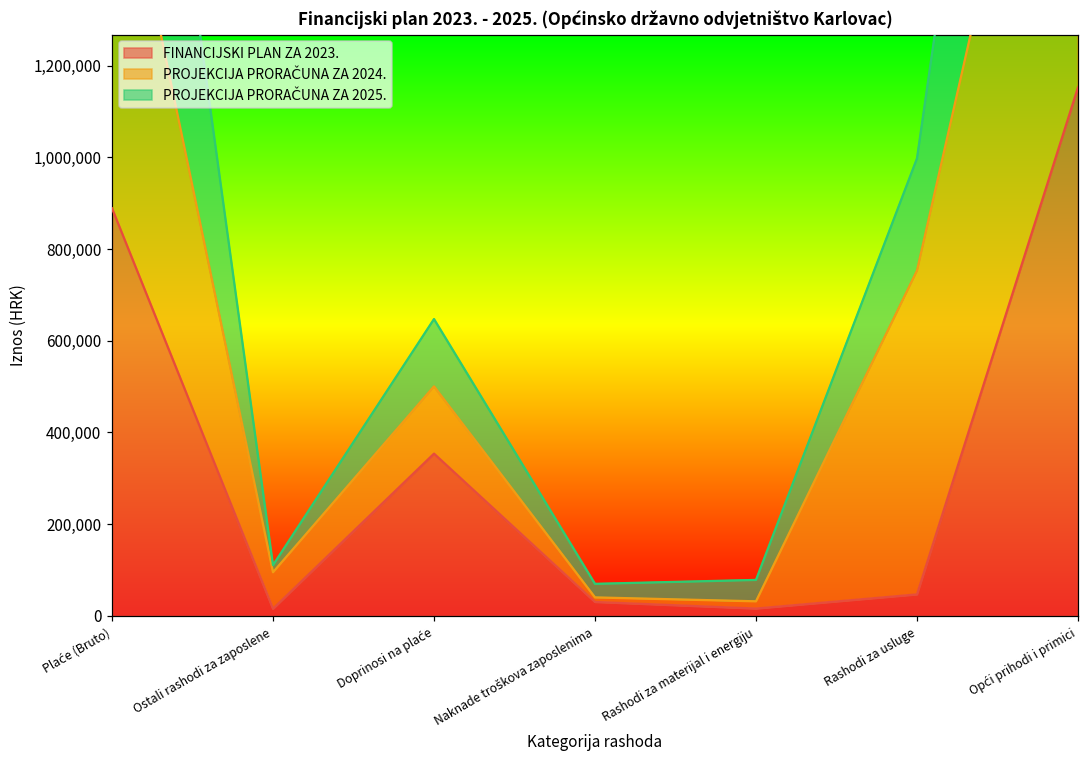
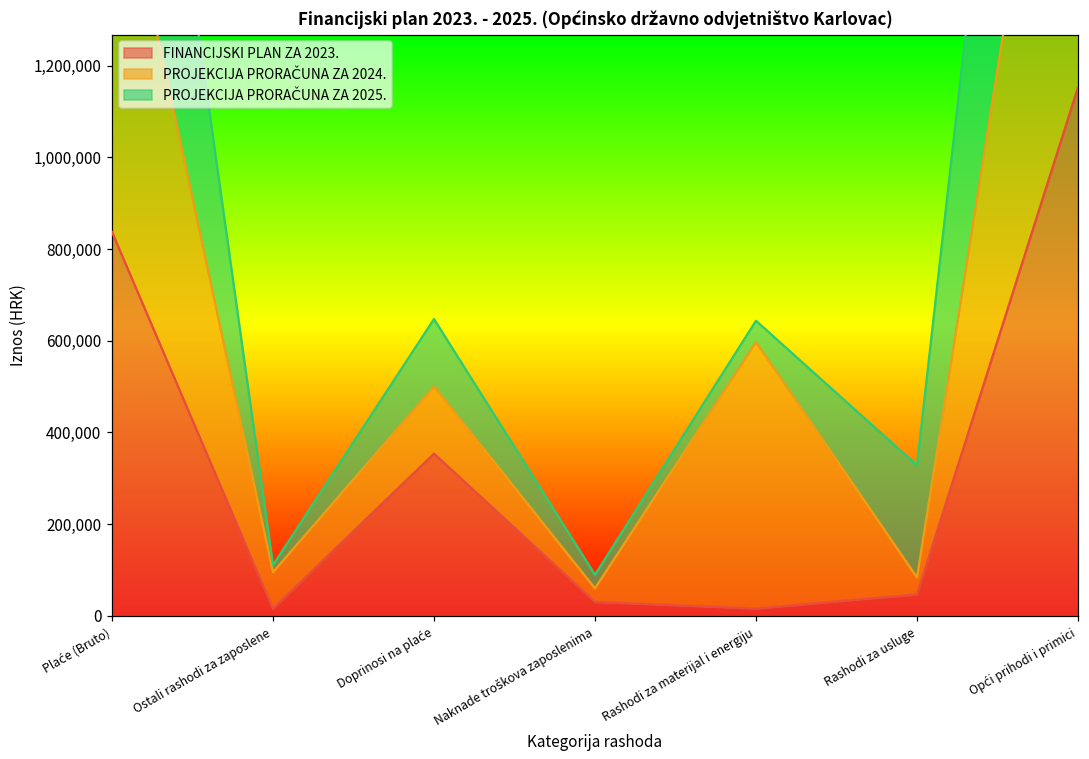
  {
    "FINANCIJSKI PLAN ZA 2023.": {
-     "Plaće (Bruto)": "890,000",
+     "Plaće (Bruto)": "840,000",
      "Ostali rashodi za zaposlene": "20,000",
      "Doprinosi na plaće": "350,000",
      "Naknade troškova zaposlenima": "30,000",
      "Rashodi za materijal i energiju": "20,000",
      "Rashodi za usluge": "50,000",
      "Opći prihodi i primici": "1,150,000"
    },
    "PROJEKCIJA PRORAČUNA ZA 2024.": {
      "Ostali rashodi za zaposlene": "80,000",
      "Doprinosi na plaće": "150,000",
-     "Naknade troškova zaposlenima": "10,000",
-     "Rashodi za materijal i energiju": "20,000",
-     "Rashodi za usluge": "710,000"
+     "Naknade troškova zaposlenima": "30,000",
+     "Rashodi za materijal i energiju": "580,000",
+     "Rashodi za usluge": "40,000"
    },
    "PROJEKCIJA PRORAČUNA ZA 2025.": {
      "Ostali rashodi za zaposlene": "20,000",
      "Doprinosi na plaće": "150,000",
      "Naknade troškova zaposlenima": "30,000",
      "Rashodi za materijal i energiju": "50,000",
      "Rashodi za usluge": "240,000"
    }
  }
